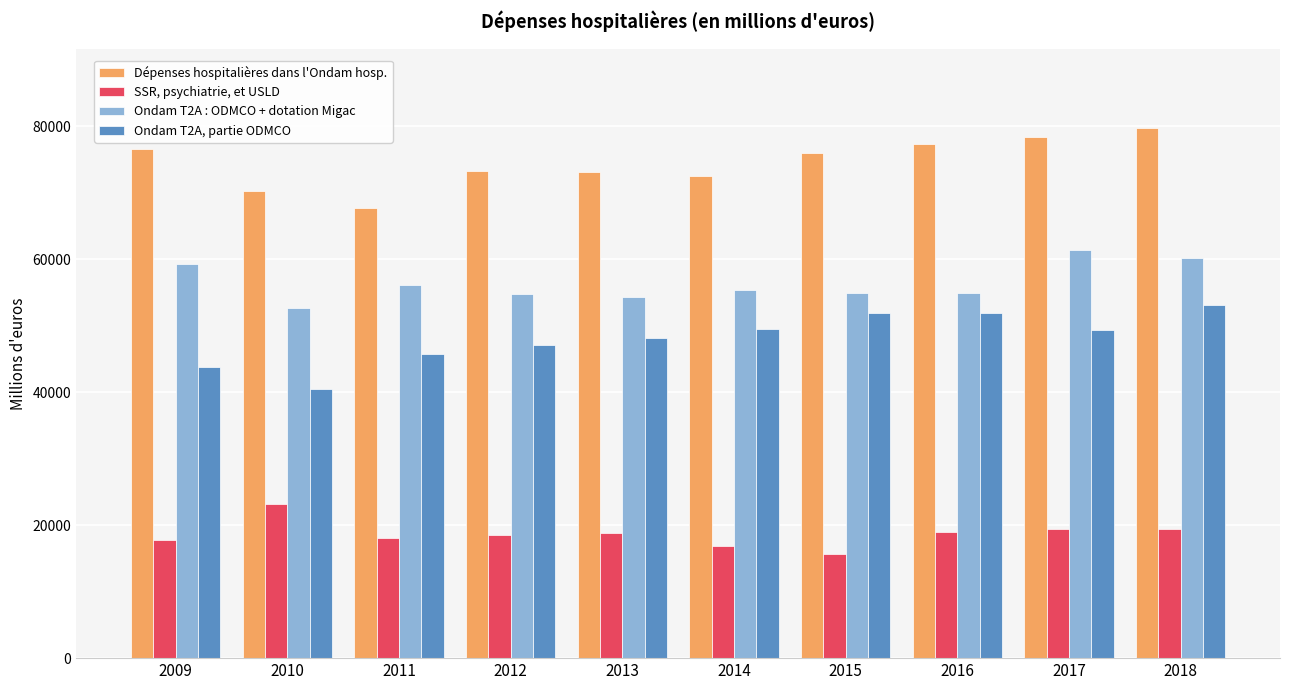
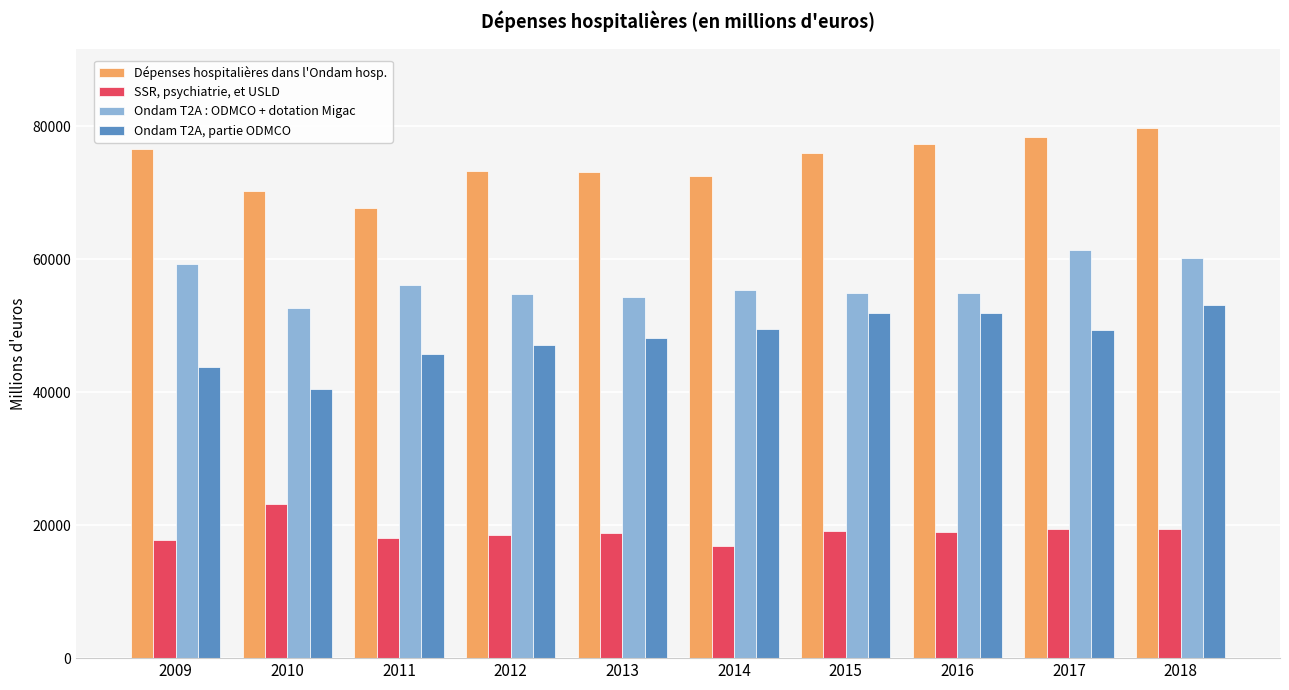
  {
    "Dépenses hospitalières dans l'Ondam hosp.": {
      "2009": 77000,
      "2010": 70000,
      "2011": 68000,
      "2012": 73000,
      "2013": 73000,
      "2014": 73000,
      "2015": 76000,
      "2016": 77000,
      "2017": 78000,
      "2018": 80000
    },
    "SSR, psychiatrie, et USLD": {
      "2009": 18000,
      "2010": 23000,
      "2011": 18000,
      "2012": 18000,
      "2013": 19000,
      "2014": 17000,
-     "2015": 16000,
+     "2015": 19000,
      "2016": 19000,
      "2017": 19000,
      "2018": 19000
    },
    "Ondam T2A : ODMCO + dotation Migac": {
      "2009": 59000,
      "2010": 53000,
      "2011": 56000,
      "2012": 55000,
      "2013": 54000,
      "2014": 55000,
      "2015": 55000,
      "2016": 55000,
      "2017": 61000,
      "2018": 60000
    },
    "Ondam T2A, partie ODMCO": {
      "2009": 44000,
      "2010": 41000,
      "2011": 46000,
      "2012": 47000,
      "2013": 48000,
      "2014": 50000,
      "2015": 52000,
      "2016": 52000,
      "2017": 49000,
      "2018": 53000
    }
  }
